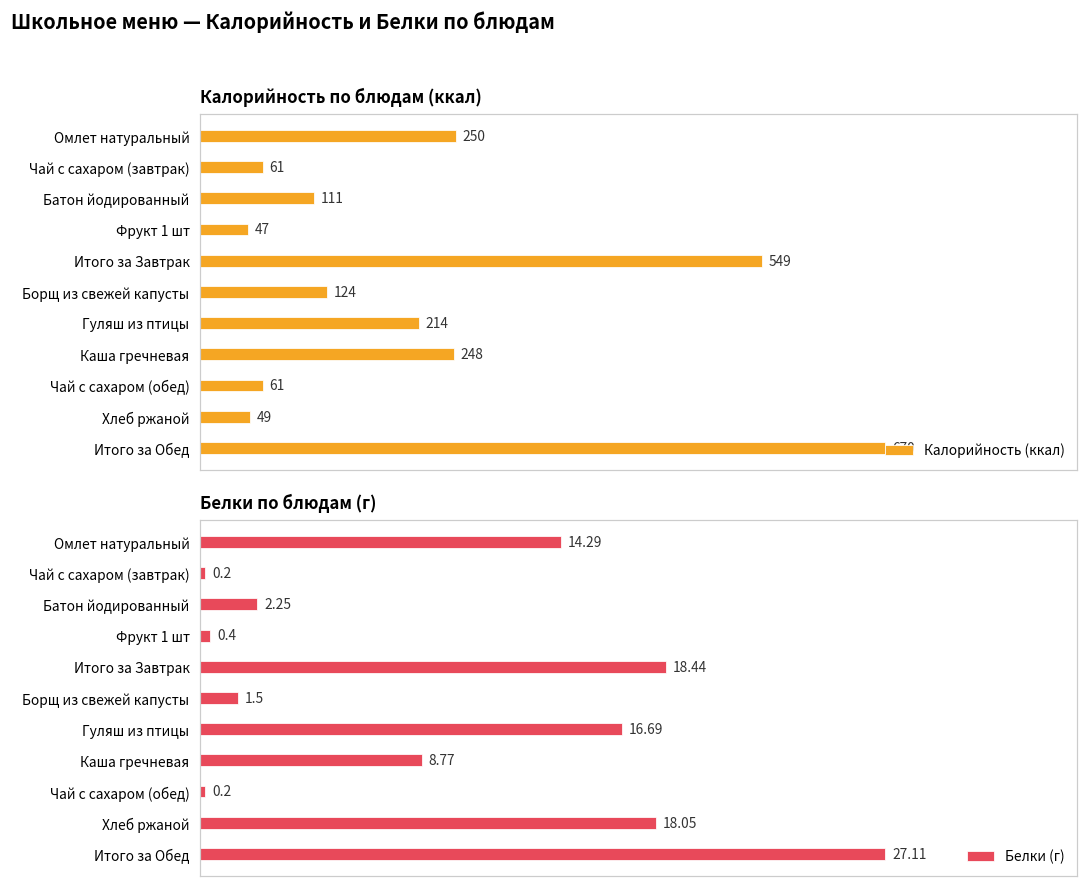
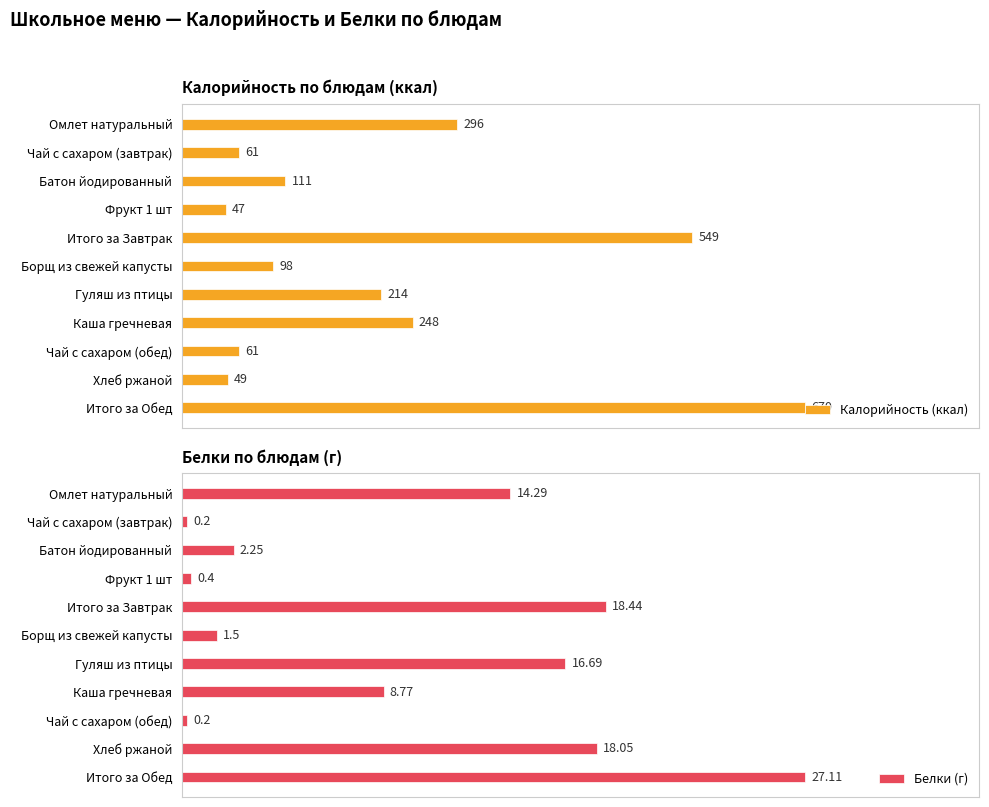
  {
    "Калорийность по блюдам (ккал)": {
-     "Омлет натуральный": 250,
+     "Омлет натуральный": 296,
      "Чай с сахаром (завтрак)": 61,
      "Батон йодированный": 111,
      "Фрукт 1 шт": 47,
      "Итого за Завтрак": 549,
-     "Борщ из свежей капусты": 124,
+     "Борщ из свежей капусты": 98,
      "Гуляш из птицы": 214,
      "Каша гречневая": 248,
      "Чай с сахаром (обед)": 61,
      "Хлеб ржаной": 49,
      "Итого за Обед": 670
    },
    "Белки по блюдам (г)": {
      "Омлет натуральный": 14.29,
      "Чай с сахаром (завтрак)": 0.2,
      "Батон йодированный": 2.25,
      "Фрукт 1 шт": 0.4,
      "Итого за Завтрак": 18.44,
      "Борщ из свежей капусты": 1.5,
      "Гуляш из птицы": 16.69,
      "Каша гречневая": 8.77,
      "Чай с сахаром (обед)": 0.2,
      "Хлеб ржаной": 18.05,
      "Итого за Обед": 27.11
    }
  }
